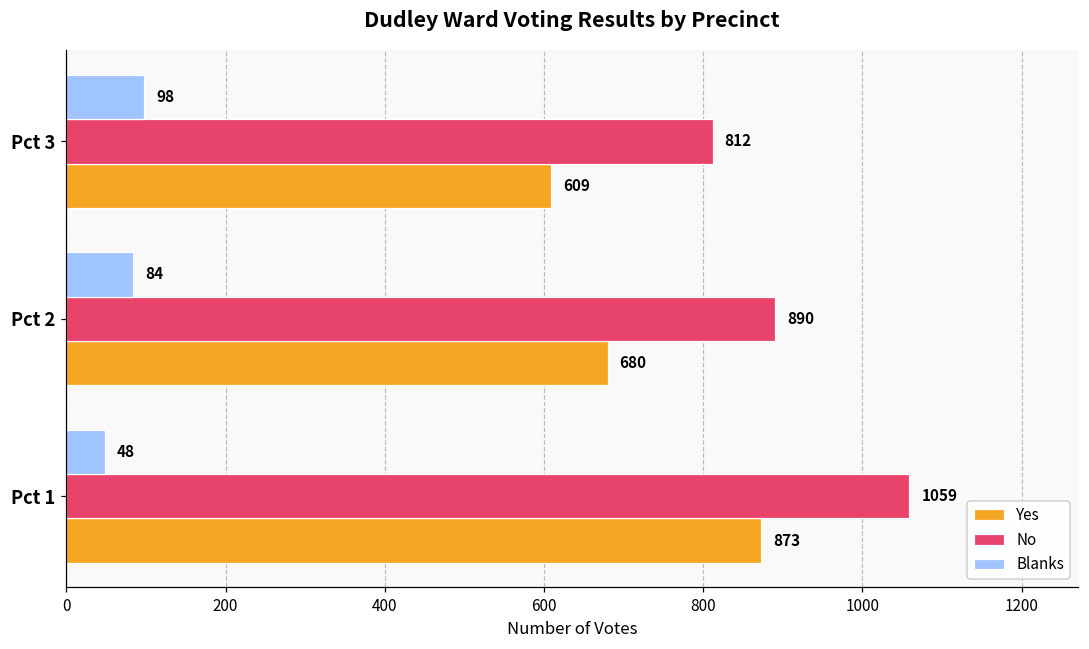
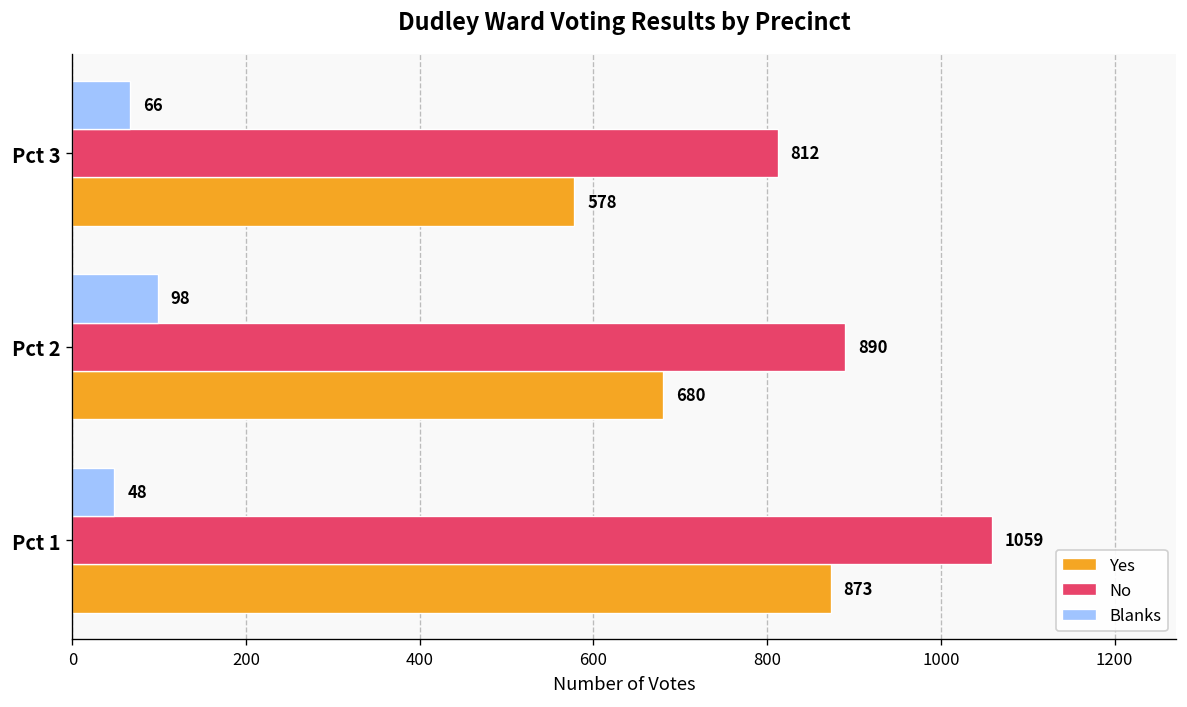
  {
    "Yes": {
-     "Pct 3": 609,
+     "Pct 3": 578,
      "Pct 2": 680,
      "Pct 1": 873
    },
    "No": {
      "Pct 3": 812,
      "Pct 2": 890,
      "Pct 1": 1059
    },
    "Blanks": {
-     "Pct 3": 98,
-     "Pct 2": 84,
+     "Pct 3": 66,
+     "Pct 2": 98,
      "Pct 1": 48
    }
  }
